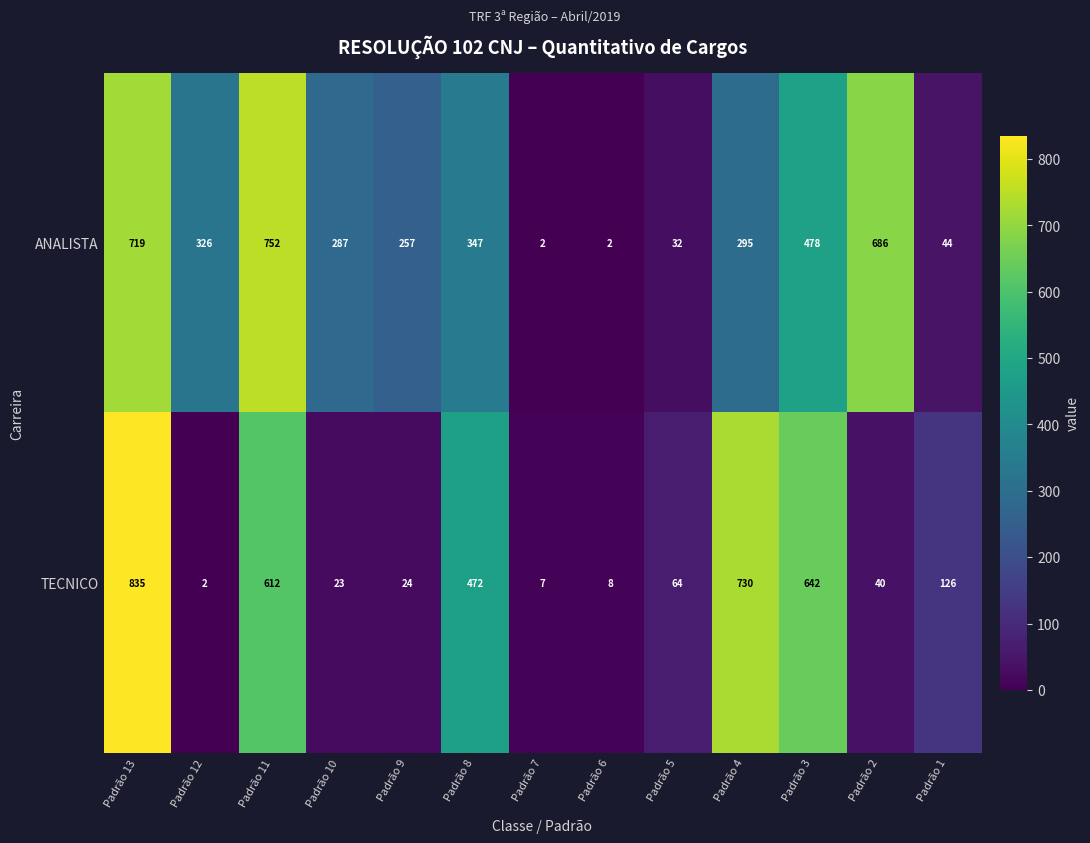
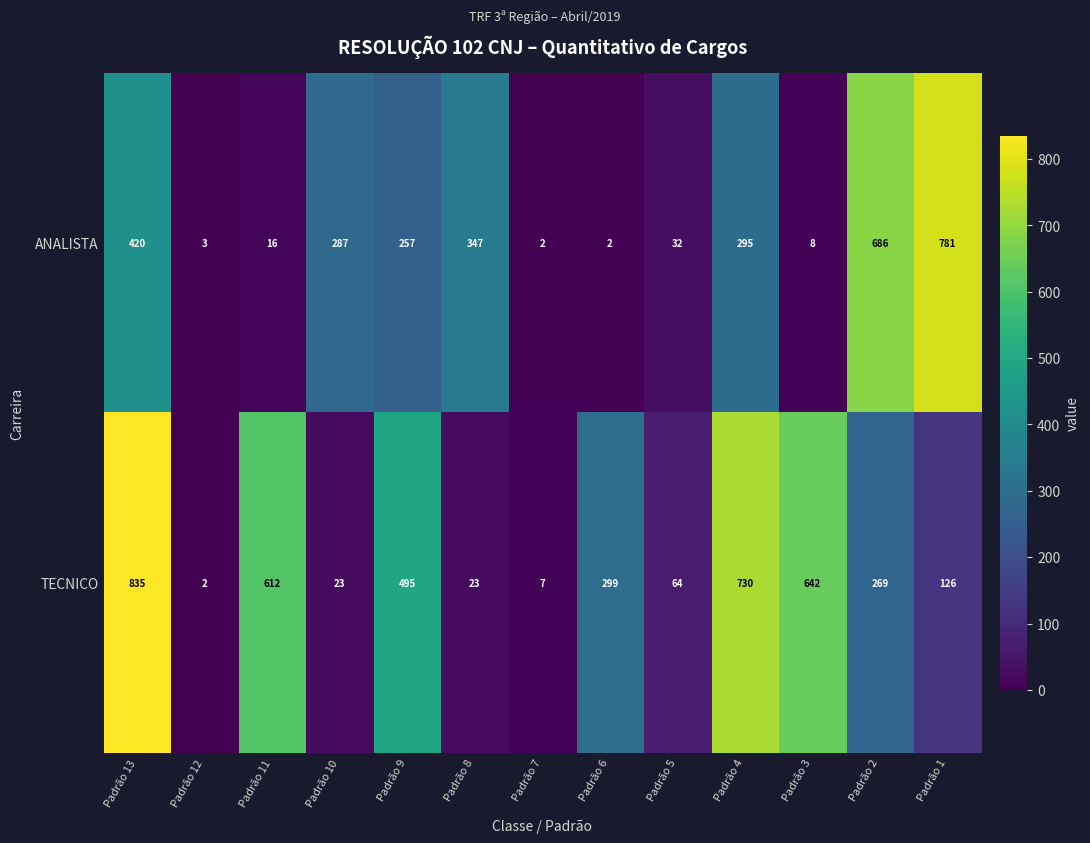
  {
    "ANALISTA": {
-     "Padrão 13": 719,
-     "Padrão 12": 326,
-     "Padrão 11": 752,
+     "Padrão 13": 420,
+     "Padrão 12": 3,
+     "Padrão 11": 16,
      "Padrão 10": 287,
      "Padrão 9": 257,
      "Padrão 8": 347,
      "Padrão 7": 2,
      "Padrão 6": 2,
      "Padrão 5": 32,
      "Padrão 4": 295,
-     "Padrão 3": 478,
+     "Padrão 3": 8,
      "Padrão 2": 686,
-     "Padrão 1": 44
+     "Padrão 1": 781
    },
    "TECNICO": {
      "Padrão 13": 835,
      "Padrão 12": 2,
      "Padrão 11": 612,
      "Padrão 10": 23,
-     "Padrão 9": 24,
-     "Padrão 8": 472,
+     "Padrão 9": 495,
+     "Padrão 8": 23,
      "Padrão 7": 7,
-     "Padrão 6": 8,
+     "Padrão 6": 299,
      "Padrão 5": 64,
      "Padrão 4": 730,
      "Padrão 3": 642,
-     "Padrão 2": 40,
+     "Padrão 2": 269,
      "Padrão 1": 126
    }
  }
